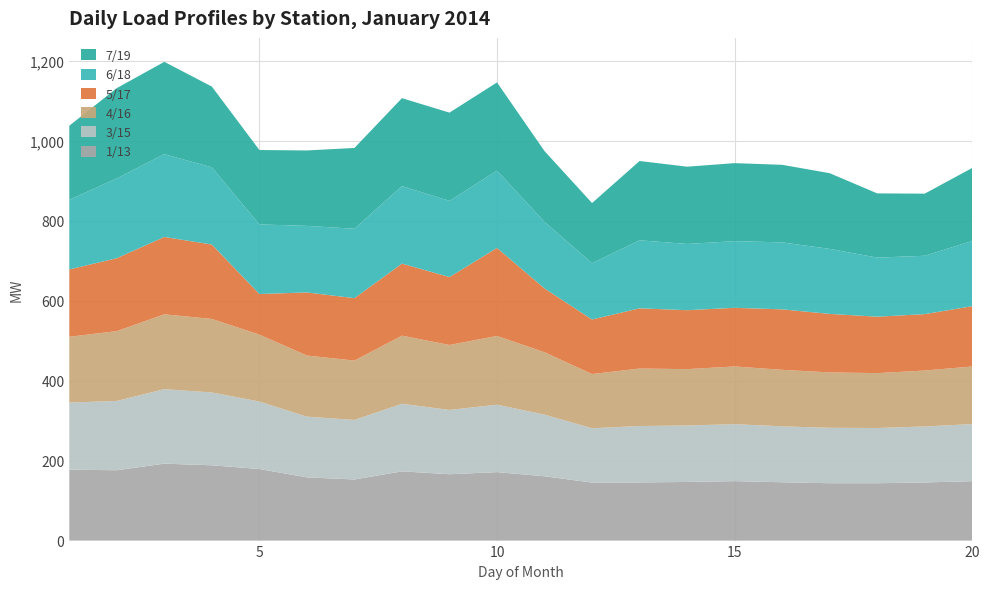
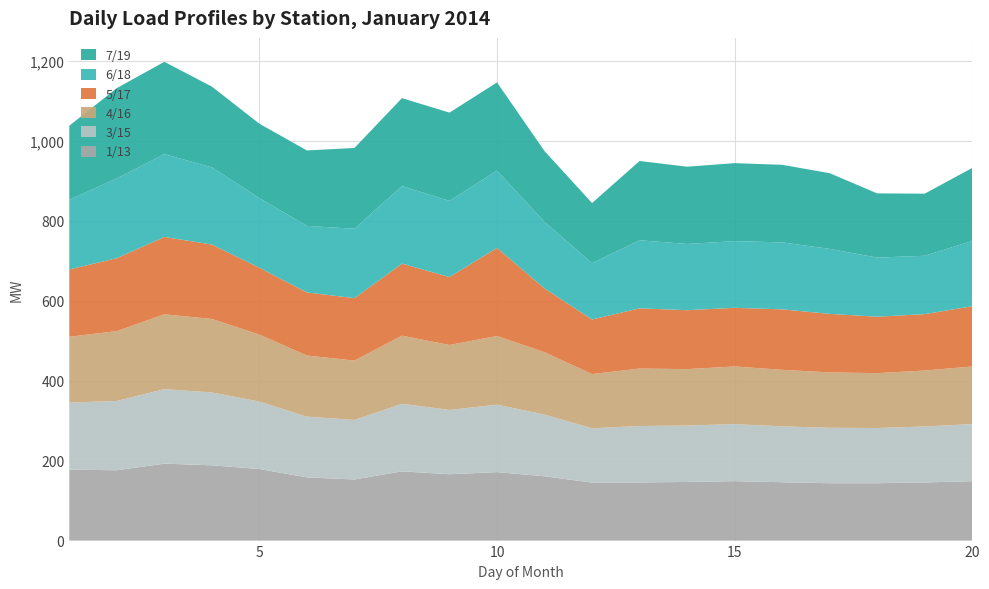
  {
    "5/17": {
-     "5": 100,
+     "5": 170,
      "10": 220,
      "15": 150,
      "20": 150
    }
  }
